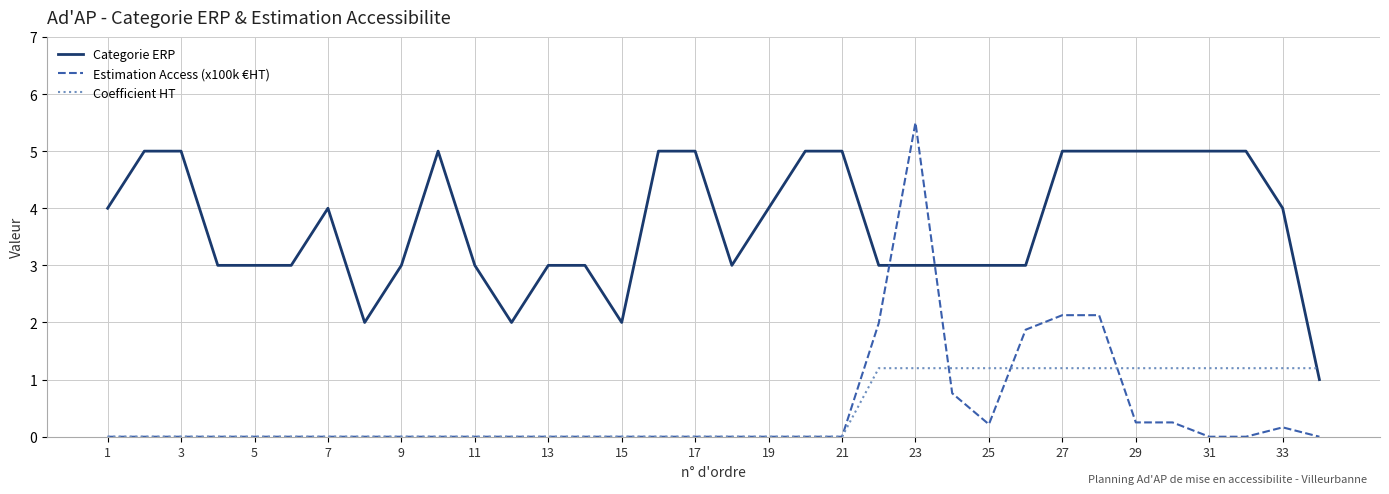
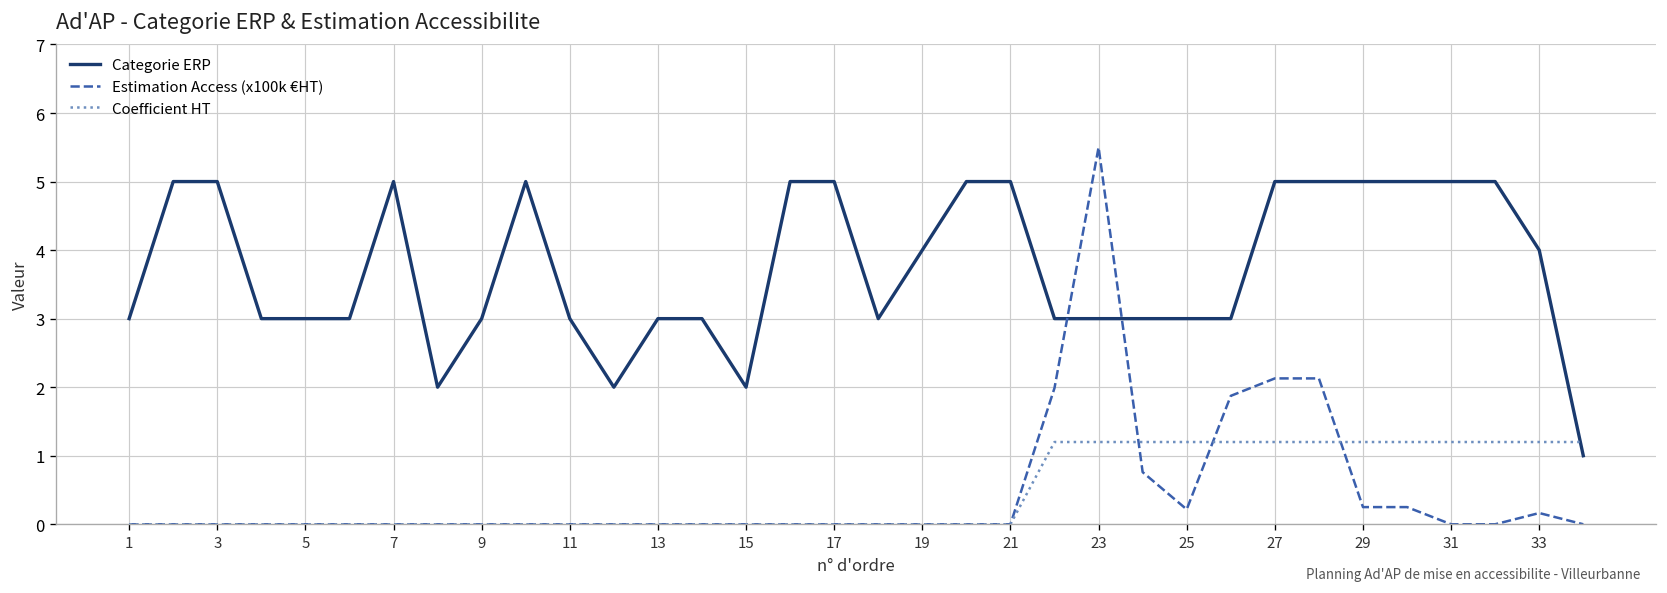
  {
    "Categorie ERP": {
-     "1": 4,
+     "1": 3,
      "3": 5,
      "5": 3,
-     "7": 4,
+     "7": 5,
      "9": 3,
      "11": 3,
      "13": 3,
      "15": 2,
      "17": 5,
      "19": 4,
      "21": 5,
      "23": 3,
      "25": 3,
      "27": 5,
      "29": 5,
      "31": 5,
      "33": 4
    },
    "Estimation Access (x100k €HT)": {
      "23": 5.5,
      "25": 0.2,
      "27": 2.1,
      "29": 0.3,
      "31": 0,
      "33": 0.2
    },
    "Coefficient HT": {
      "23": 1.2,
      "25": 1.2,
      "27": 1.2,
      "29": 1.2,
      "31": 1.2,
      "33": 1.2
    }
  }
